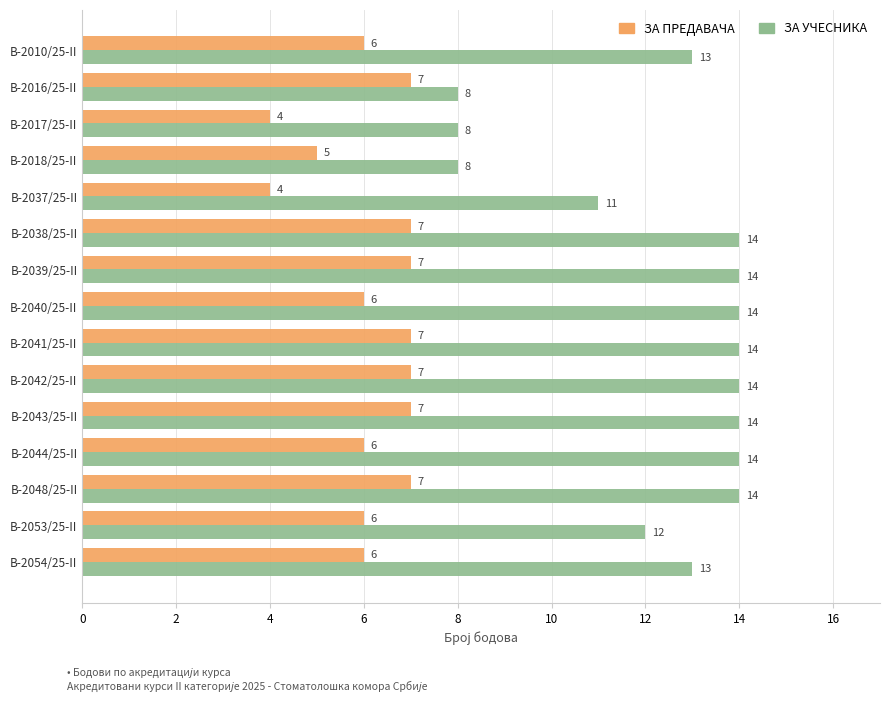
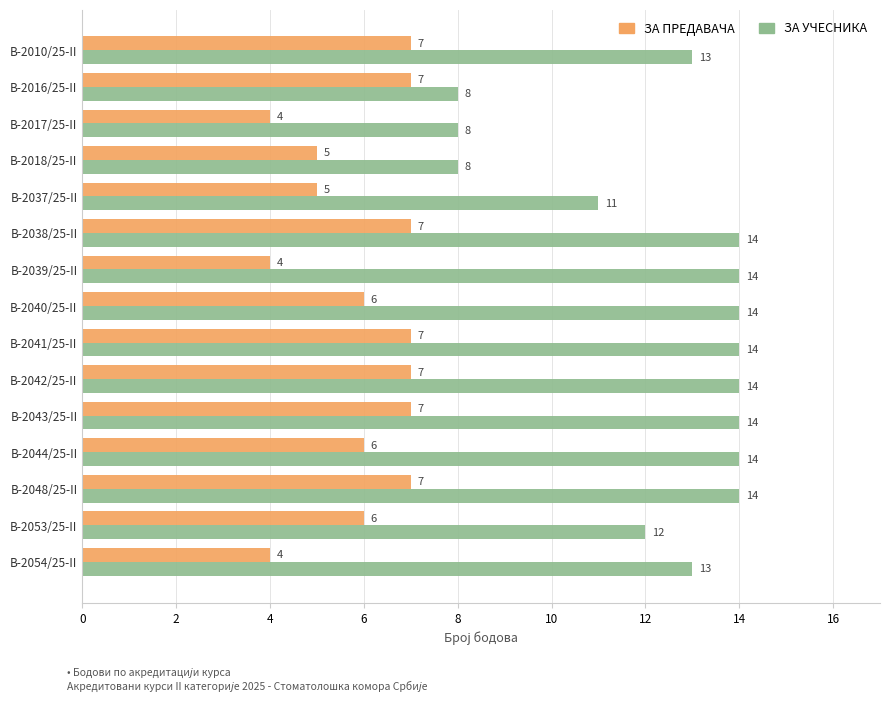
  {
    "ЗА ПРЕДАВАЧА": {
-     "B-2010/25-II": 6,
+     "B-2010/25-II": 7,
      "B-2016/25-II": 7,
      "B-2017/25-II": 4,
      "B-2018/25-II": 5,
-     "B-2037/25-II": 4,
+     "B-2037/25-II": 5,
      "B-2038/25-II": 7,
-     "B-2039/25-II": 7,
+     "B-2039/25-II": 4,
      "B-2040/25-II": 6,
      "B-2041/25-II": 7,
      "B-2042/25-II": 7,
      "B-2043/25-II": 7,
      "B-2044/25-II": 6,
      "B-2048/25-II": 7,
      "B-2053/25-II": 6,
-     "B-2054/25-II": 6
+     "B-2054/25-II": 4
    },
    "ЗА УЧЕСНИКА": {
      "B-2010/25-II": 13,
      "B-2016/25-II": 8,
      "B-2017/25-II": 8,
      "B-2018/25-II": 8,
      "B-2037/25-II": 11,
      "B-2038/25-II": 14,
      "B-2039/25-II": 14,
      "B-2040/25-II": 14,
      "B-2041/25-II": 14,
      "B-2042/25-II": 14,
      "B-2043/25-II": 14,
      "B-2044/25-II": 14,
      "B-2048/25-II": 14,
      "B-2053/25-II": 12,
      "B-2054/25-II": 13
    }
  }
